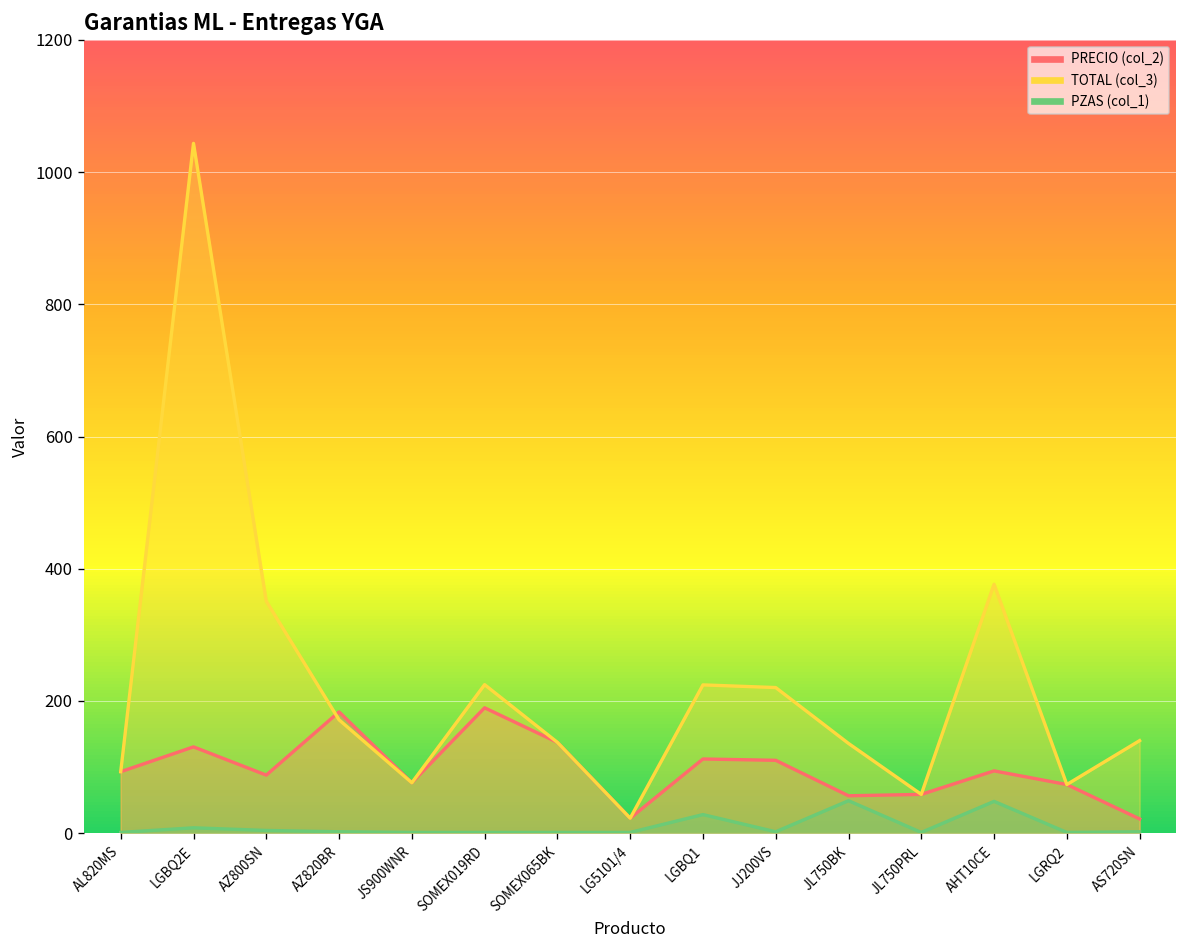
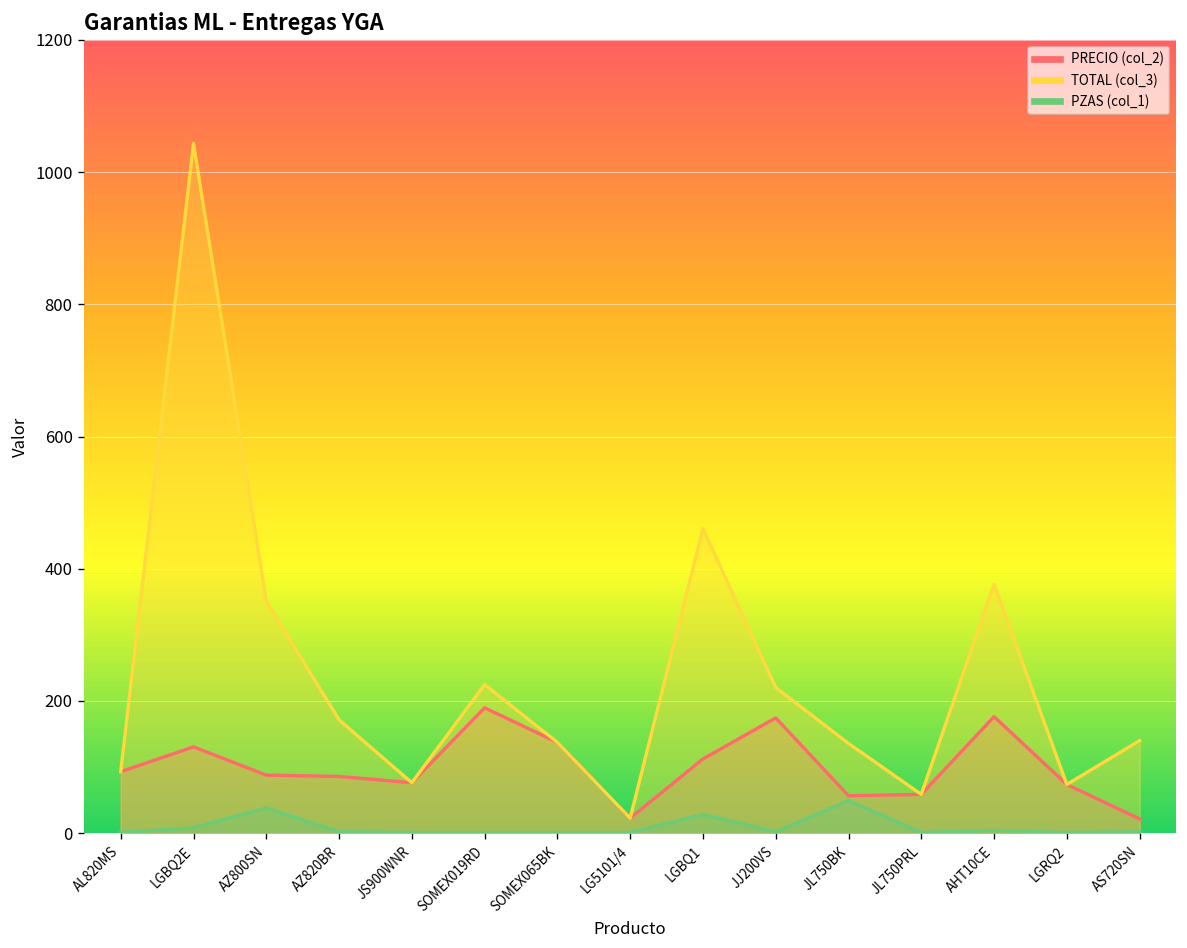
  {
    "PRECIO (col_2)": {
      "LGBQ2E": 130,
      "AZ800SN": 90,
-     "AZ820BR": 180,
+     "AZ820BR": 90,
      "SOMEX019RD": 190,
      "LGBQ1": 110,
-     "JJ200VS": 110,
+     "JJ200VS": 170,
      "JL750BK": 60,
-     "AHT10CE": 90,
+     "AHT10CE": 180,
      "AS720SN": 20
    },
    "TOTAL (col_3)": {
      "LGBQ2E": 1040,
      "AZ800SN": 350,
      "AZ820BR": 170,
      "SOMEX019RD": 220,
-     "LGBQ1": 220,
+     "LGBQ1": 460,
      "JJ200VS": 220,
      "JL750BK": 140,
      "AHT10CE": 380,
      "AS720SN": 140
    },
    "PZAS (col_1)": {
      "AL820MS": 0,
      "LGBQ2E": 10,
-     "AZ800SN": 0,
+     "AZ800SN": 40,
      "AZ820BR": 0,
      "JS900WNR": 0,
      "SOMEX019RD": 0,
      "SOMEX065BK": 0,
      "LG5101/4": 0,
      "LGBQ1": 30,
      "JJ200VS": 0,
      "JL750BK": 50,
      "JL750PRL": 0,
-     "AHT10CE": 50,
+     "AHT10CE": 0,
      "LGRQ2": 0,
      "AS720SN": 0
    }
  }
